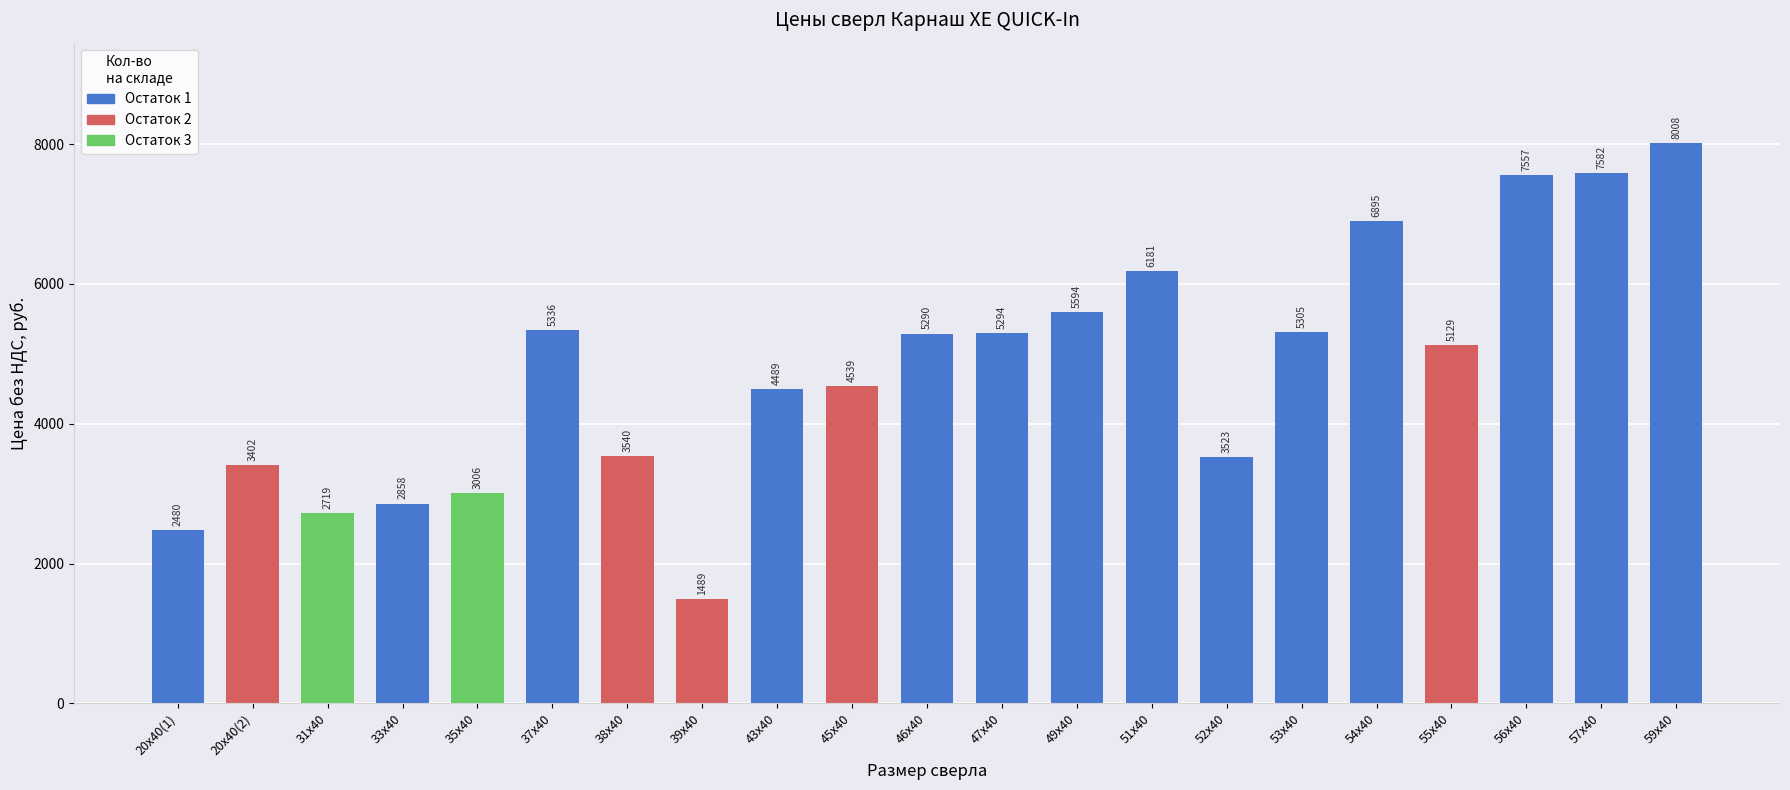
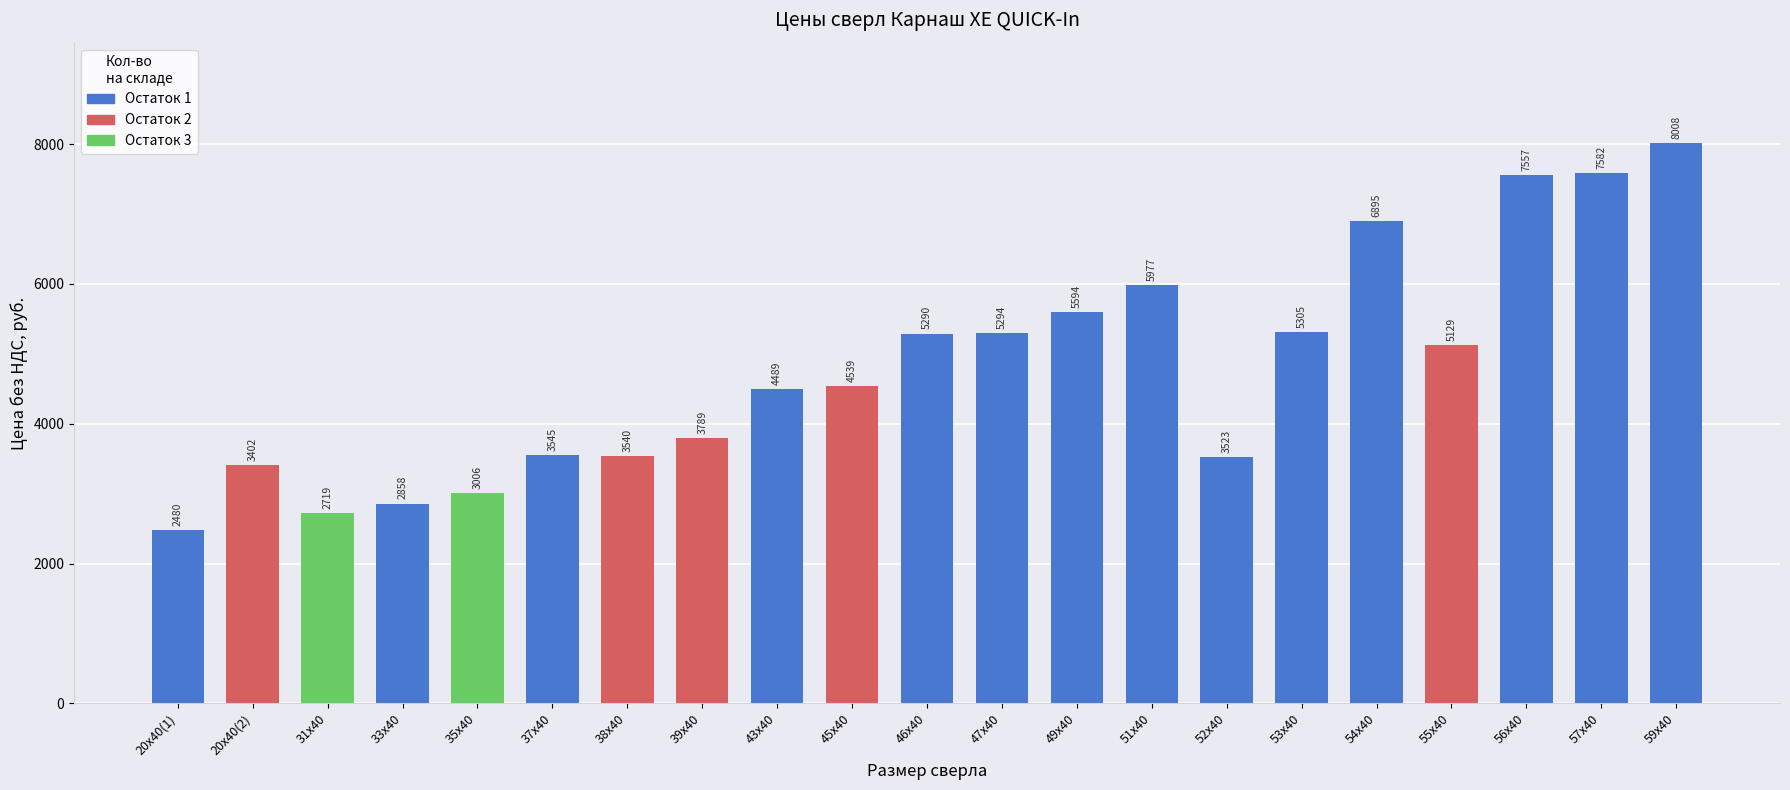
  {
    "20х40(1)": 2480,
    "20х40(2)": 3402,
    "31х40": 2719,
    "33х40": 2858,
    "35х40": 3006,
-   "37х40": 5336,
+   "37х40": 3545,
    "38х40": 3540,
-   "39х40": 1489,
+   "39х40": 3789,
    "43х40": 4489,
    "45х40": 4539,
    "46х40": 5290,
    "47х40": 5294,
    "49х40": 5594,
-   "51х40": 6181,
+   "51х40": 5977,
    "52х40": 3523,
    "53х40": 5305,
    "54х40": 6895,
    "55х40": 5129,
    "56х40": 7557,
    "57х40": 7582,
    "59х40": 8008
  }
